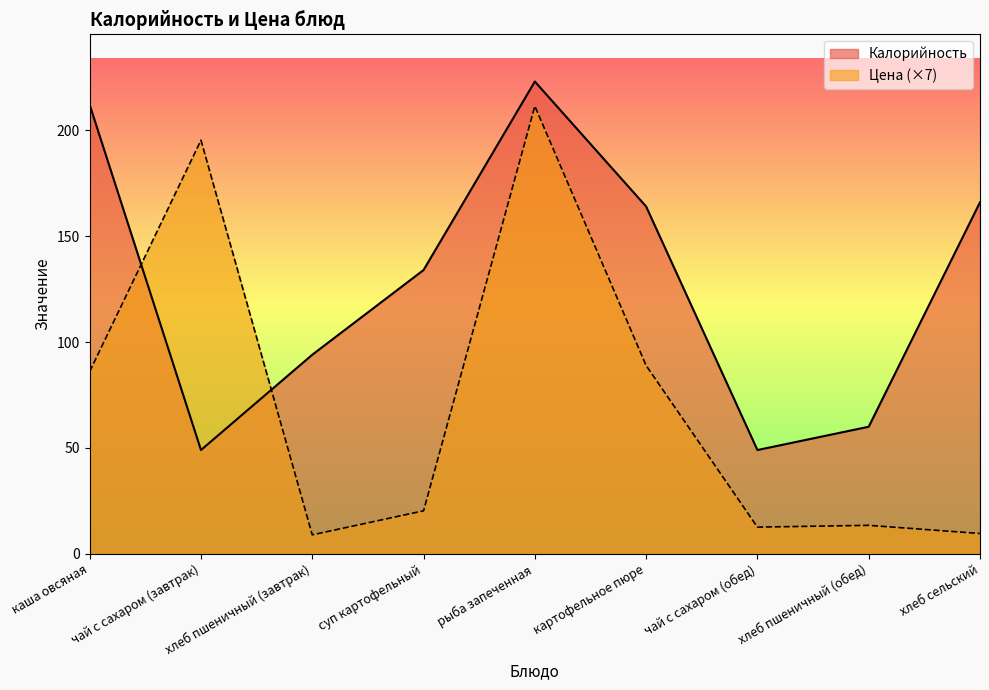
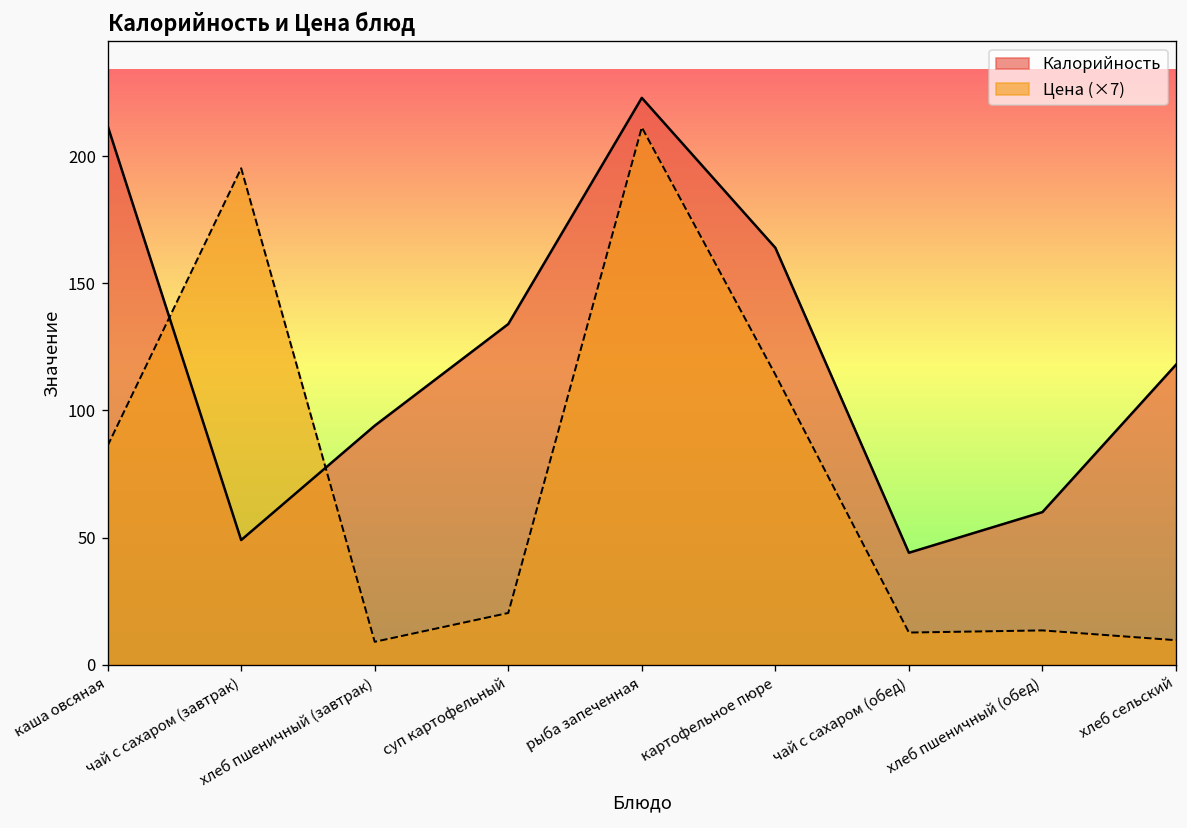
  {
    "Калорийность": {
      "каша овсяная": 212,
      "чай с сахаром (завтрак)": 49,
      "хлеб пшеничный (завтрак)": 94,
      "суп картофельный": 134,
      "рыба запеченная": 223,
      "картофельное пюре": 164,
-     "чай с сахаром (обед)": 49,
+     "чай с сахаром (обед)": 44,
      "хлеб пшеничный (обед)": 60,
-     "хлеб сельский": 166
+     "хлеб сельский": 118
    },
    "Цена (×7)": {
      "каша овсяная": 86,
      "чай с сахаром (завтрак)": 195,
      "хлеб пшеничный (завтрак)": 9,
      "суп картофельный": 20,
      "рыба запеченная": 211,
-     "картофельное пюре": 89,
+     "картофельное пюре": 114,
      "чай с сахаром (обед)": 13,
      "хлеб пшеничный (обед)": 13,
      "хлеб сельский": 10
    }
  }
